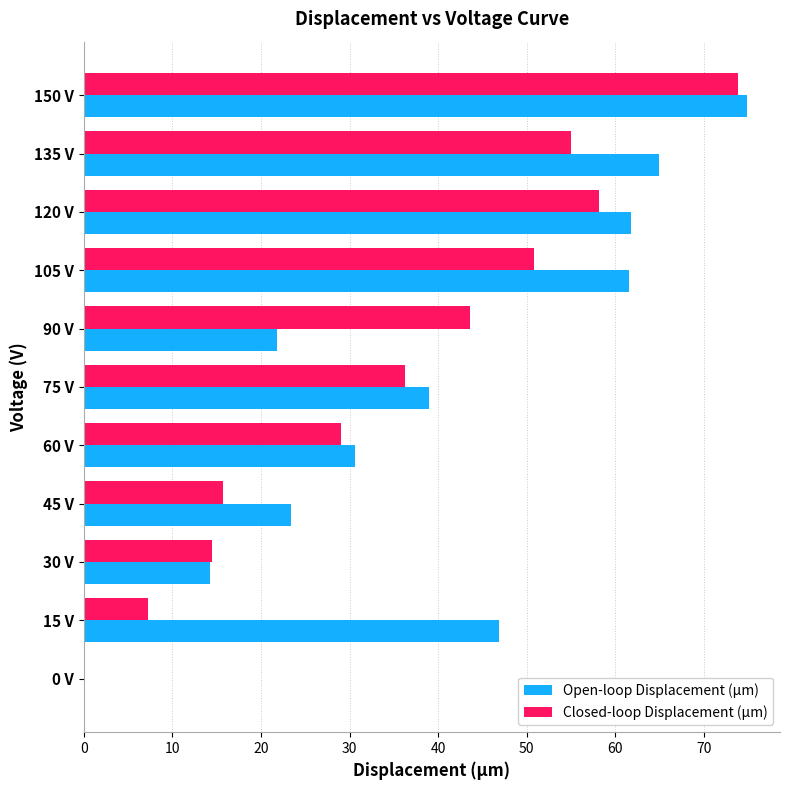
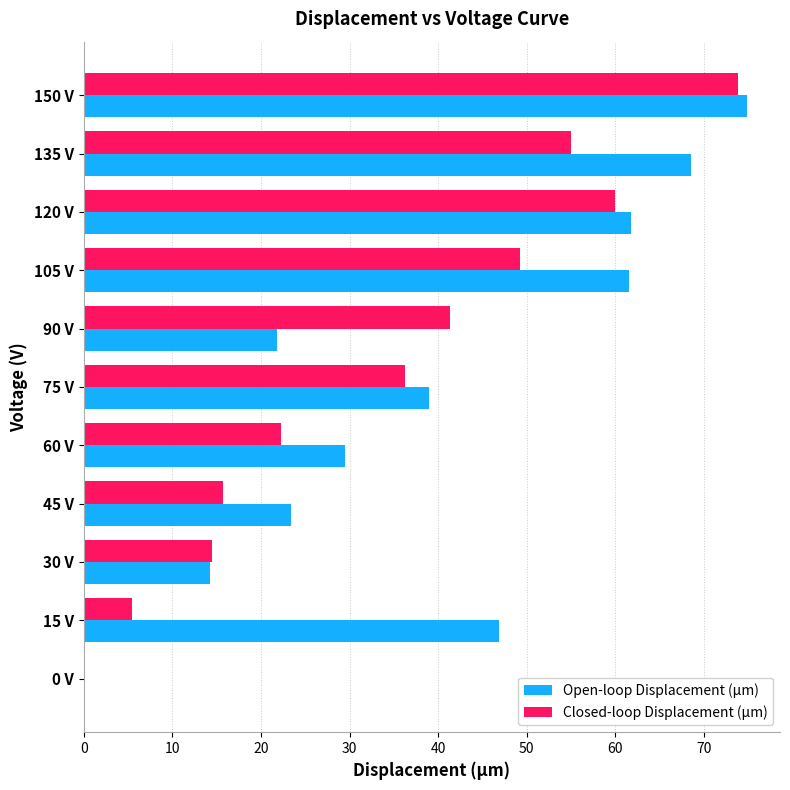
  {
    "Open-loop Displacement (µm)": {
      "150 V": 75,
-     "135 V": 65,
+     "135 V": 69,
      "120 V": 62,
      "105 V": 62,
      "90 V": 22,
      "75 V": 39,
-     "60 V": 31,
+     "60 V": 29,
      "45 V": 23,
      "30 V": 14,
      "15 V": 47,
      "0 V": 0
    },
    "Closed-loop Displacement (µm)": {
      "150 V": 74,
      "135 V": 55,
-     "120 V": 58,
-     "105 V": 51,
-     "90 V": 44,
+     "120 V": 60,
+     "105 V": 49,
+     "90 V": 41,
      "75 V": 36,
-     "60 V": 29,
+     "60 V": 22,
      "45 V": 16,
      "30 V": 14,
-     "15 V": 7,
+     "15 V": 5,
      "0 V": 0
    }
  }
